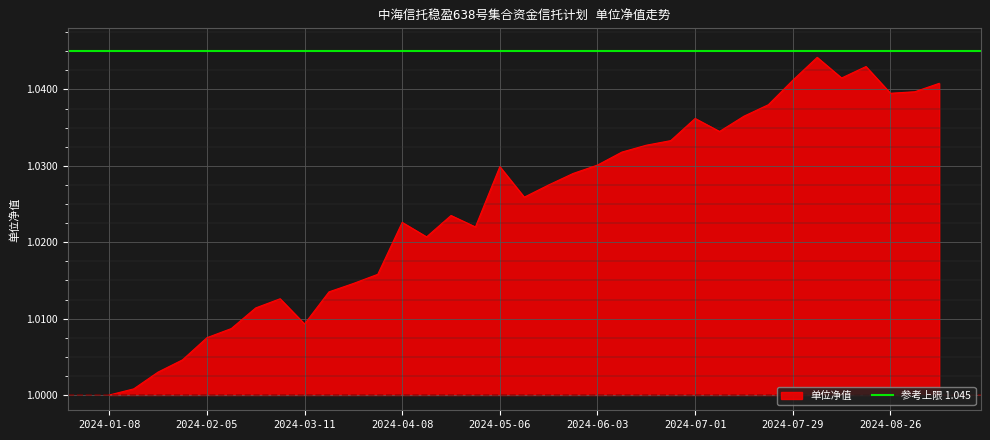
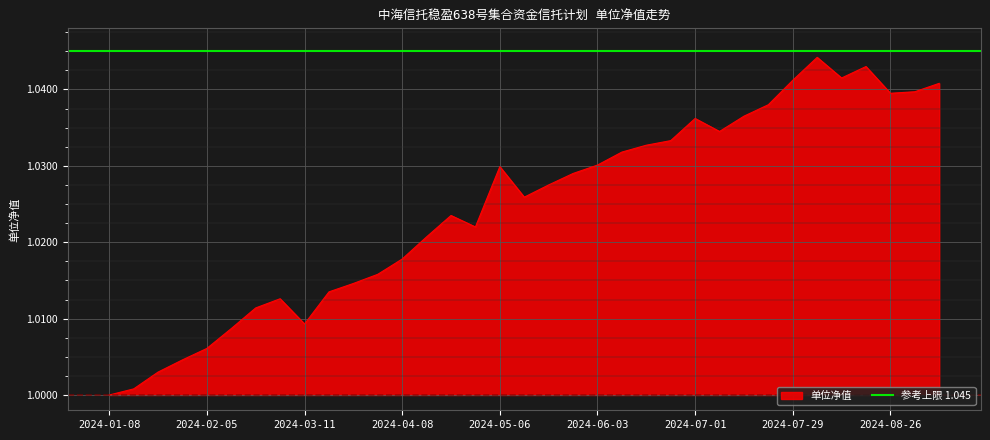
  {
    "2024-01-08": 1.000,
-   "2024-02-05": 1.008,
+   "2024-02-05": 1.006,
    "2024-03-11": 1.009,
-   "2024-04-08": 1.023,
+   "2024-04-08": 1.018,
    "2024-05-06": 1.030,
    "2024-06-03": 1.030,
    "2024-07-01": 1.036,
    "2024-07-29": 1.041,
    "2024-08-26": 1.040
  }
